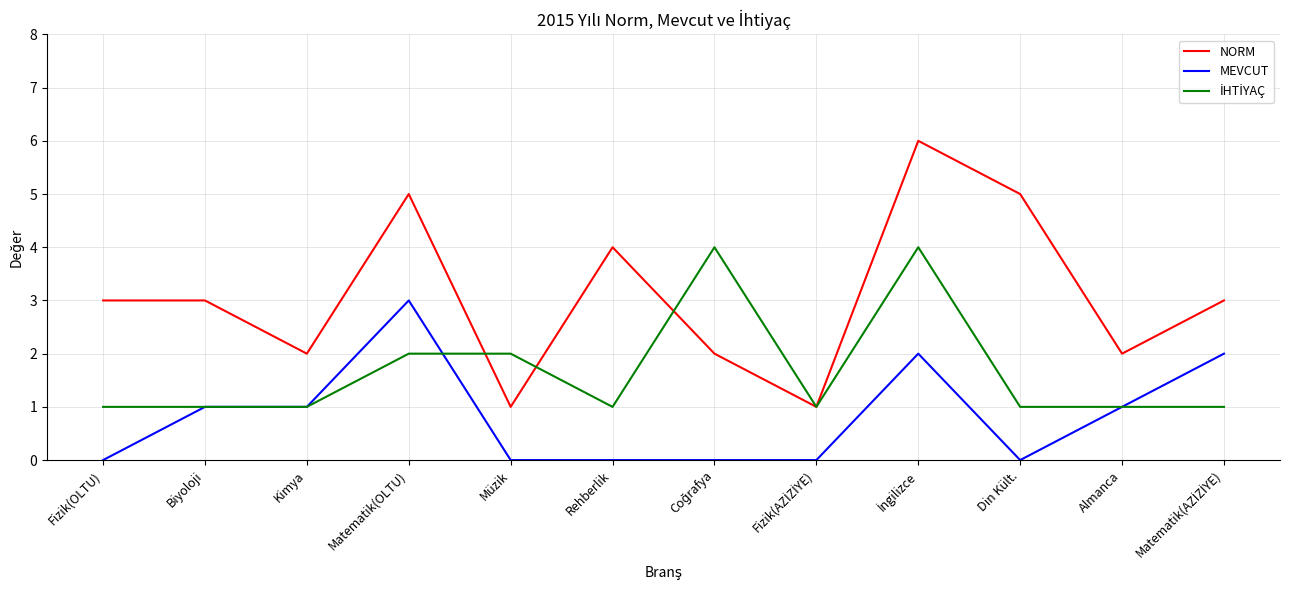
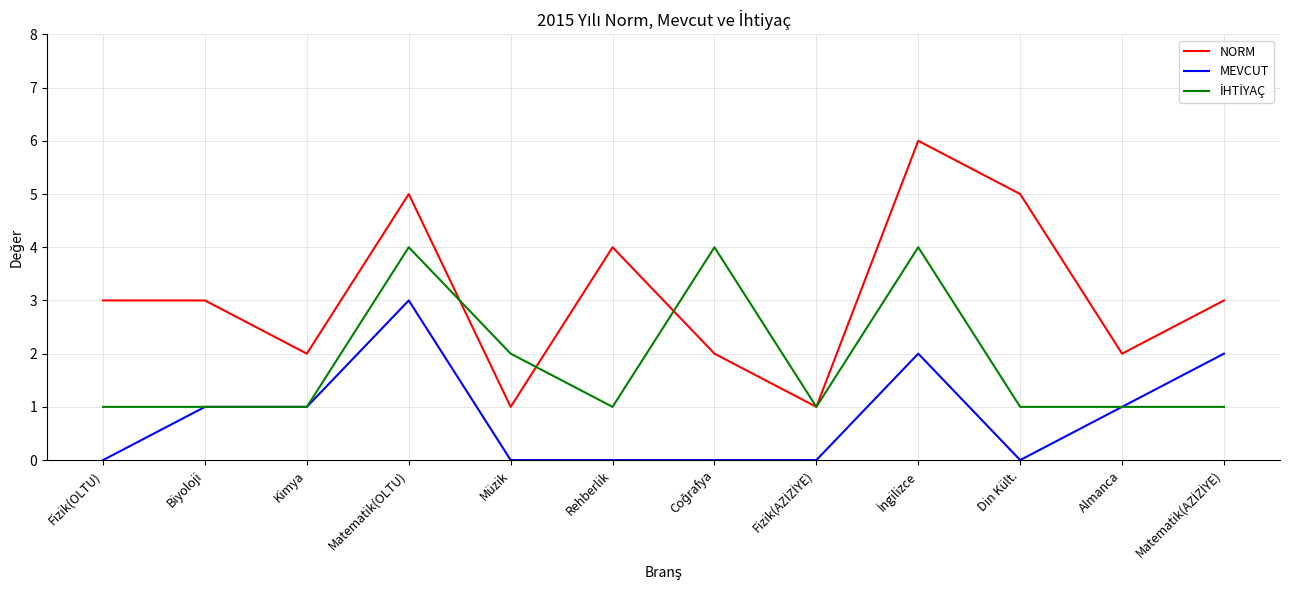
  {
    "NORM": {
      "Fizik(OLTU)": 3,
      "Biyoloji": 3,
      "Kimya": 2,
      "Matematik(OLTU)": 5,
      "Müzik": 1,
      "Rehberlik": 4,
      "Coğrafya": 2,
      "İngilizce": 6,
      "Din Kült.": 5,
      "Almanca": 2,
      "Matematik(AZİZİYE)": 3
    },
    "MEVCUT": {
      "Fizik(OLTU)": 0,
      "Matematik(OLTU)": 3,
      "Müzik": 0,
      "Rehberlik": 0,
      "Coğrafya": 0,
      "Fizik(AZİZİYE)": 0,
      "İngilizce": 2,
      "Din Kült.": 0,
      "Matematik(AZİZİYE)": 2
    },
    "İHTİYAÇ": {
      "Fizik(OLTU)": 1,
-     "Matematik(OLTU)": 2,
+     "Matematik(OLTU)": 4,
      "Müzik": 2,
      "Rehberlik": 1,
      "Coğrafya": 4,
      "İngilizce": 4,
      "Din Kült.": 1,
      "Matematik(AZİZİYE)": 1
    }
  }
